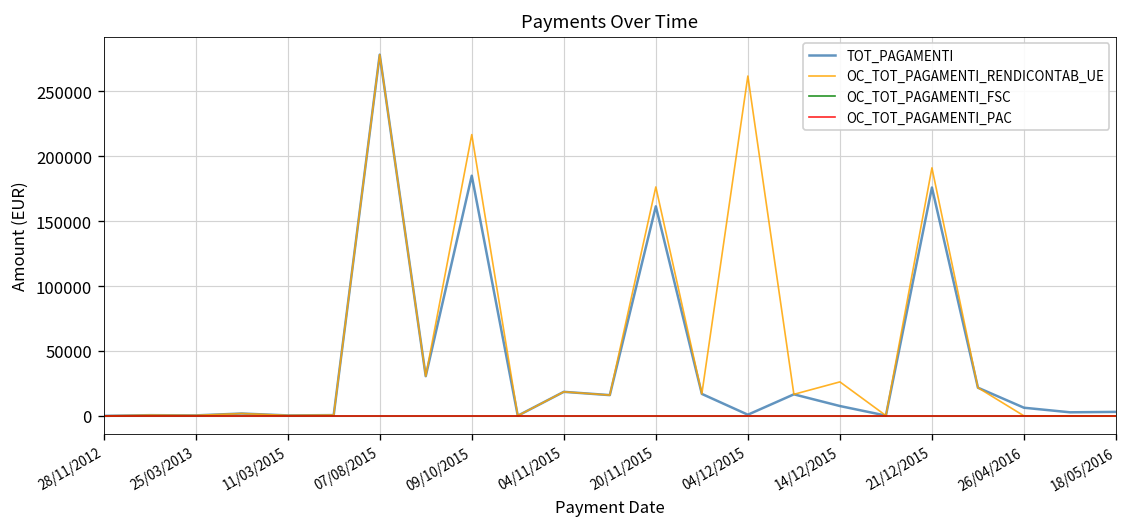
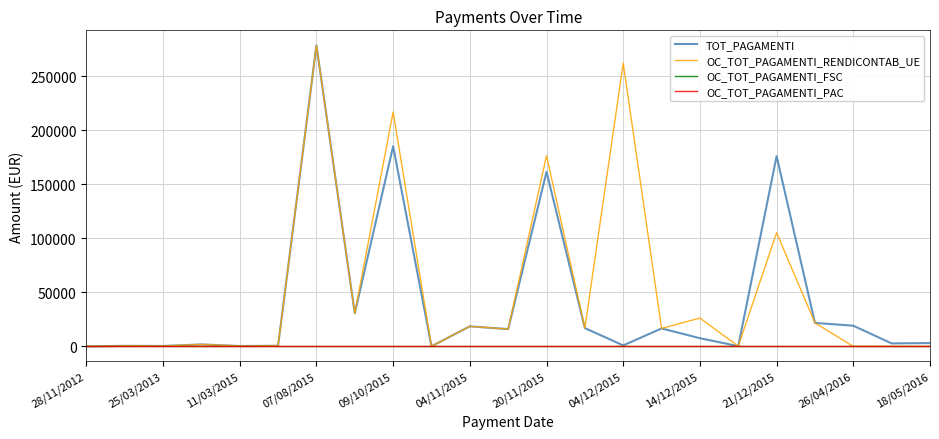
  {
    "TOT_PAGAMENTI": {
      "09/10/2015": 185000,
      "20/11/2015": 161000,
      "14/12/2015": 8000,
      "21/12/2015": 176000,
-     "26/04/2016": 6000,
+     "26/04/2016": 19000,
      "18/05/2016": 3000
    },
    "OC_TOT_PAGAMENTI_RENDICONTAB_UE": {
      "09/10/2015": 217000,
      "20/11/2015": 176000,
      "04/12/2015": 262000,
      "14/12/2015": 26000,
-     "21/12/2015": 191000
+     "21/12/2015": 105000
    },
    "OC_TOT_PAGAMENTI_PAC": {
      "07/08/2015": 0,
      "09/10/2015": 0,
      "04/11/2015": 0,
      "20/11/2015": 0,
      "14/12/2015": 0,
      "21/12/2015": 0
    }
  }
